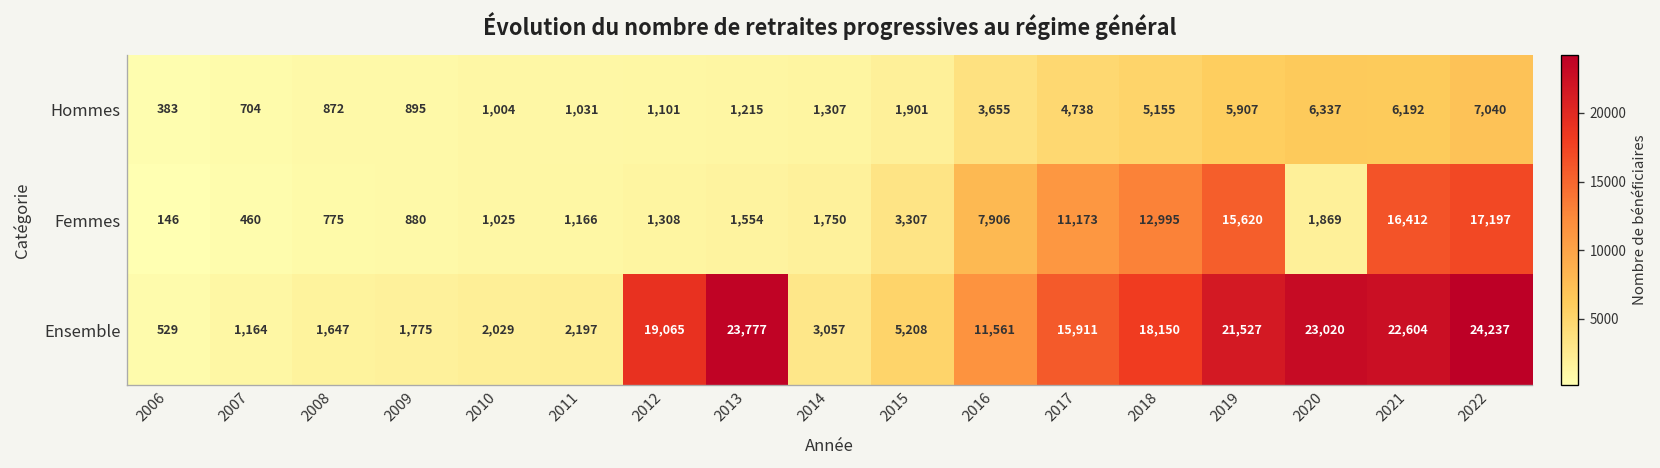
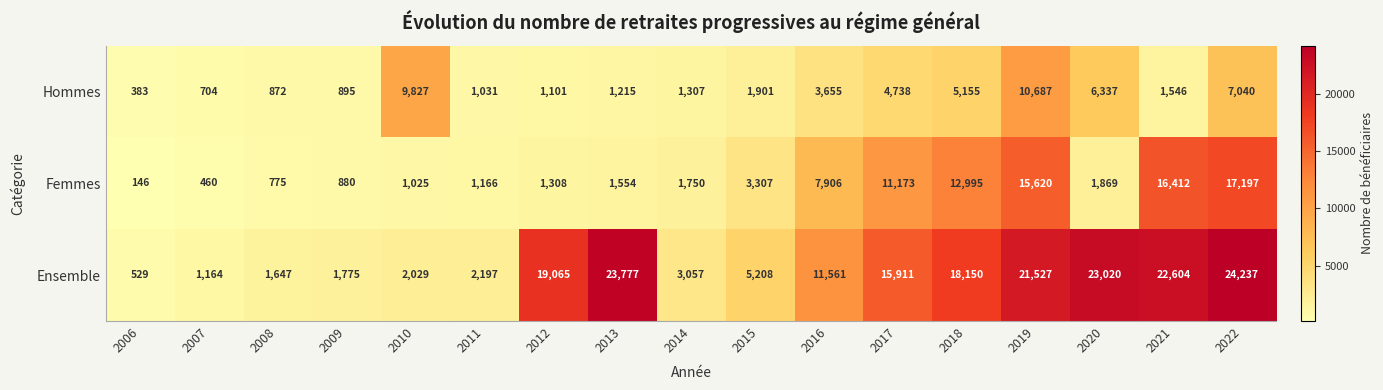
  {
    "Hommes": {
      "2006": "383",
      "2007": "704",
      "2008": "872",
      "2009": "895",
-     "2010": "1,004",
+     "2010": "9,827",
      "2011": "1,031",
      "2012": "1,101",
      "2013": "1,215",
      "2014": "1,307",
      "2015": "1,901",
      "2016": "3,655",
      "2017": "4,738",
      "2018": "5,155",
-     "2019": "5,907",
+     "2019": "10,687",
      "2020": "6,337",
-     "2021": "6,192",
+     "2021": "1,546",
      "2022": "7,040"
    },
    "Femmes": {
      "2006": "146",
      "2007": "460",
      "2008": "775",
      "2009": "880",
      "2010": "1,025",
      "2011": "1,166",
      "2012": "1,308",
      "2013": "1,554",
      "2014": "1,750",
      "2015": "3,307",
      "2016": "7,906",
      "2017": "11,173",
      "2018": "12,995",
      "2019": "15,620",
      "2020": "1,869",
      "2021": "16,412",
      "2022": "17,197"
    },
    "Ensemble": {
      "2006": "529",
      "2007": "1,164",
      "2008": "1,647",
      "2009": "1,775",
      "2010": "2,029",
      "2011": "2,197",
      "2012": "19,065",
      "2013": "23,777",
      "2014": "3,057",
      "2015": "5,208",
      "2016": "11,561",
      "2017": "15,911",
      "2018": "18,150",
      "2019": "21,527",
      "2020": "23,020",
      "2021": "22,604",
      "2022": "24,237"
    }
  }
